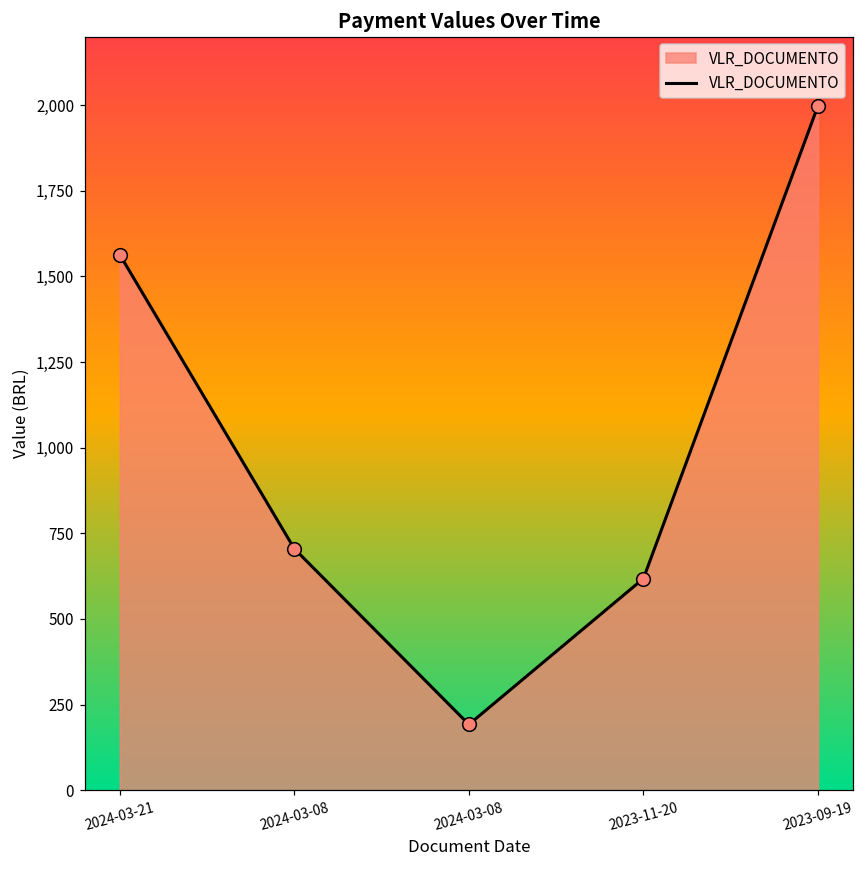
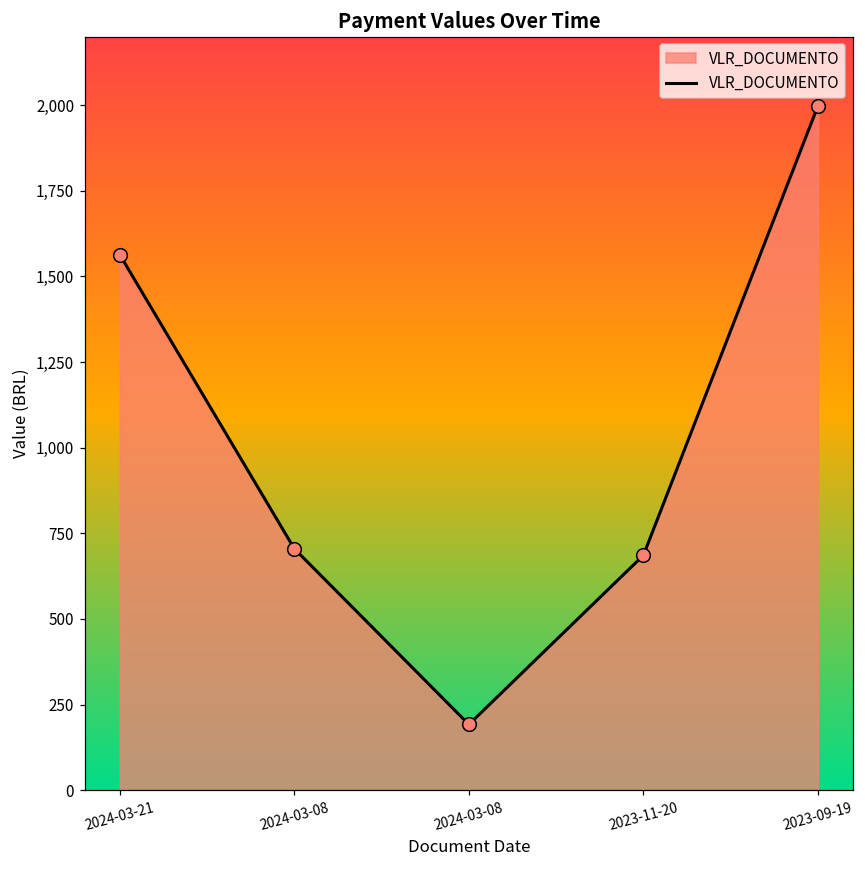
  {
    "2024-03-21": "1,560",
-   "2023-11-20": "620",
+   "2023-11-20": "690",
    "2023-09-19": "2,000"
  }
